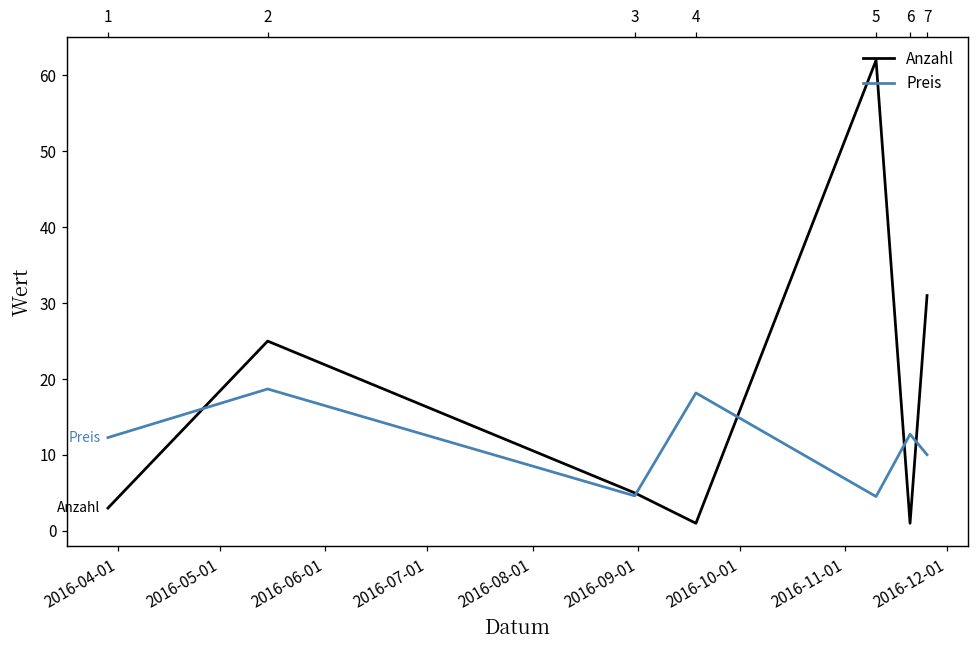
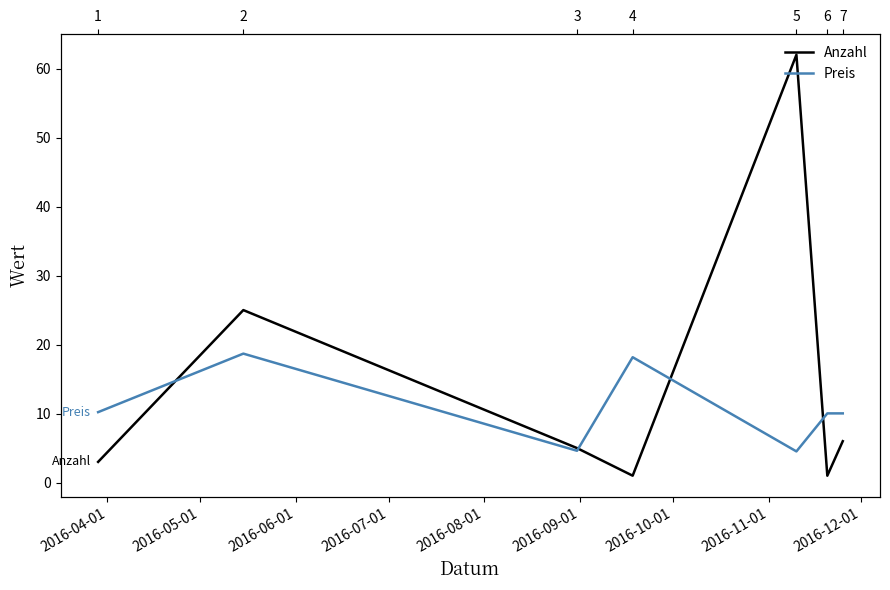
  {
    "Anzahl": {
      "1": 3,
      "2": 25,
      "3": 5,
      "4": 1,
      "5": 62,
      "6": 1,
-     "7": 31
+     "7": 6
    },
    "Preis": {
-     "1": 12,
+     "1": 10,
      "2": 19,
      "3": 5,
      "4": 18,
      "5": 5,
-     "6": 13,
+     "6": 10,
      "7": 10
    }
  }
